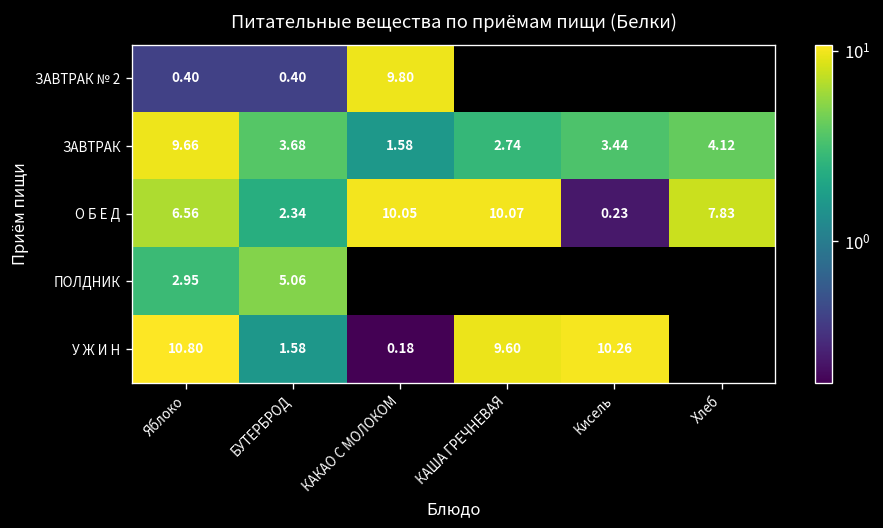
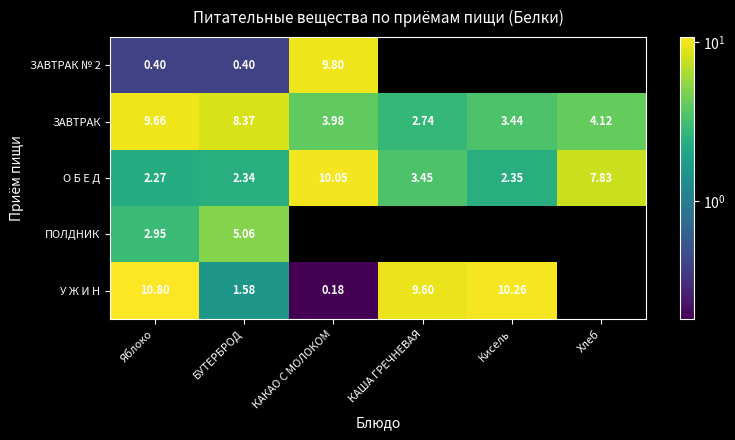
  {
    "ЗАВТРАК № 2": {
      "Яблоко": 0.40,
      "БУТЕРБРОД": 0.40,
      "КАКАО С МОЛОКОМ": 9.80
    },
    "ЗАВТРАК": {
      "Яблоко": 9.66,
-     "БУТЕРБРОД": 3.68,
-     "КАКАО С МОЛОКОМ": 1.58,
+     "БУТЕРБРОД": 8.37,
+     "КАКАО С МОЛОКОМ": 3.98,
      "КАША ГРЕЧНЕВАЯ": 2.74,
      "Кисель": 3.44,
      "Хлеб": 4.12
    },
    "О Б Е Д": {
-     "Яблоко": 6.56,
+     "Яблоко": 2.27,
      "БУТЕРБРОД": 2.34,
      "КАКАО С МОЛОКОМ": 10.05,
-     "КАША ГРЕЧНЕВАЯ": 10.07,
-     "Кисель": 0.23,
+     "КАША ГРЕЧНЕВАЯ": 3.45,
+     "Кисель": 2.35,
      "Хлеб": 7.83
    },
    "ПОЛДНИК": {
      "Яблоко": 2.95,
      "БУТЕРБРОД": 5.06
    },
    "У Ж И Н": {
      "Яблоко": 10.80,
      "БУТЕРБРОД": 1.58,
      "КАКАО С МОЛОКОМ": 0.18,
      "КАША ГРЕЧНЕВАЯ": 9.60,
      "Кисель": 10.26
    }
  }
